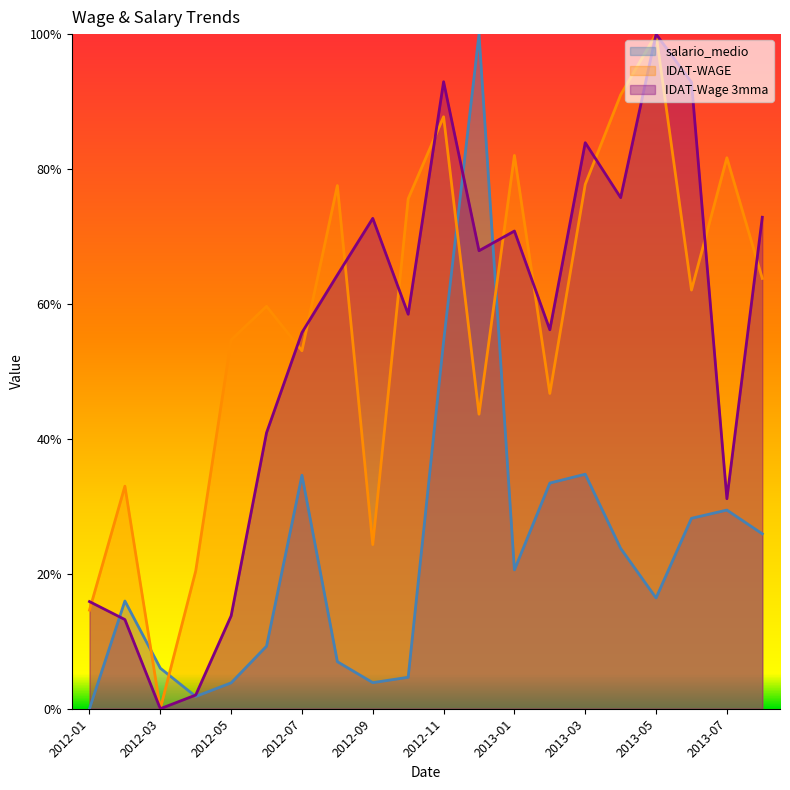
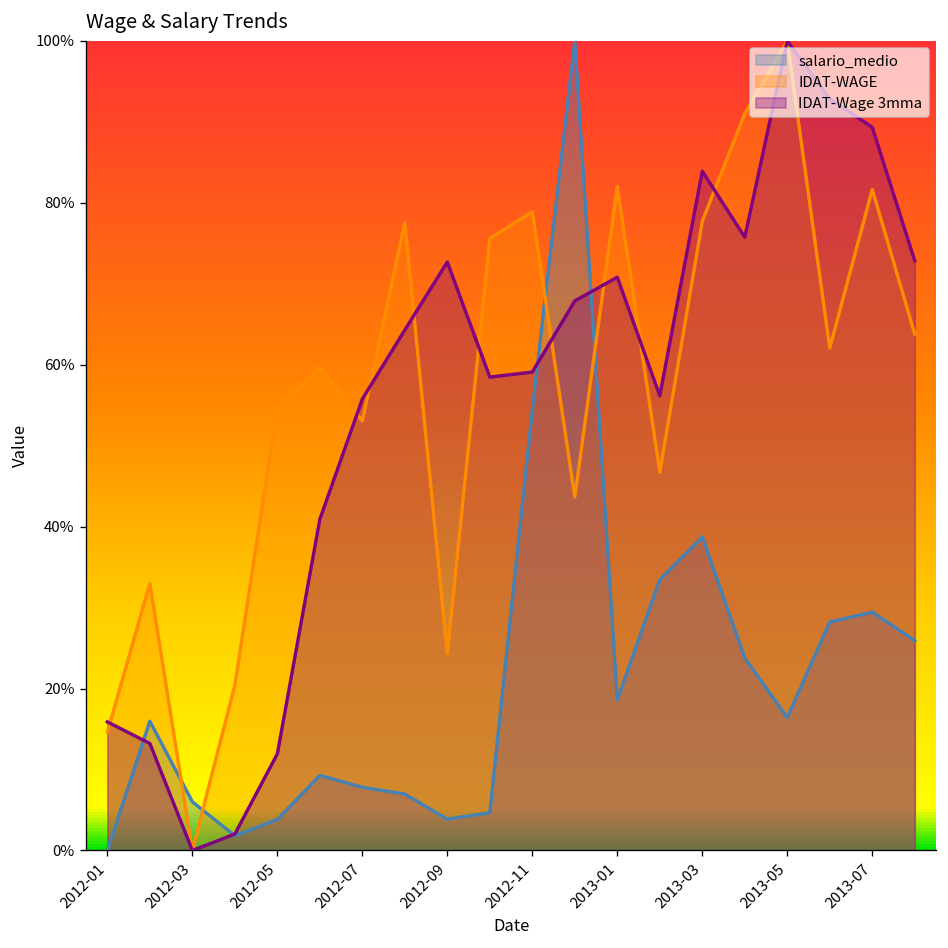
  {
    "salario_medio": {
      "2012-01": "0%",
      "2012-03": "6%",
      "2012-05": "4%",
-     "2012-07": "35%",
+     "2012-07": "8%",
      "2012-09": "4%",
      "2012-11": "54%",
-     "2013-01": "21%",
-     "2013-03": "35%",
+     "2013-01": "19%",
+     "2013-03": "39%",
      "2013-05": "16%",
      "2013-07": "29%"
    },
    "IDAT-WAGE": {
      "2012-01": "15%",
      "2012-05": "55%",
      "2012-07": "53%",
      "2012-09": "24%",
-     "2012-11": "88%",
+     "2012-11": "79%",
      "2013-01": "82%",
      "2013-03": "78%",
      "2013-07": "82%"
    },
    "IDAT-Wage 3mma": {
      "2012-01": "16%",
-     "2012-05": "14%",
+     "2012-05": "12%",
      "2012-07": "56%",
      "2012-09": "73%",
-     "2012-11": "93%",
+     "2012-11": "59%",
      "2013-01": "71%",
      "2013-03": "84%",
-     "2013-07": "31%"
+     "2013-07": "89%"
    }
  }
